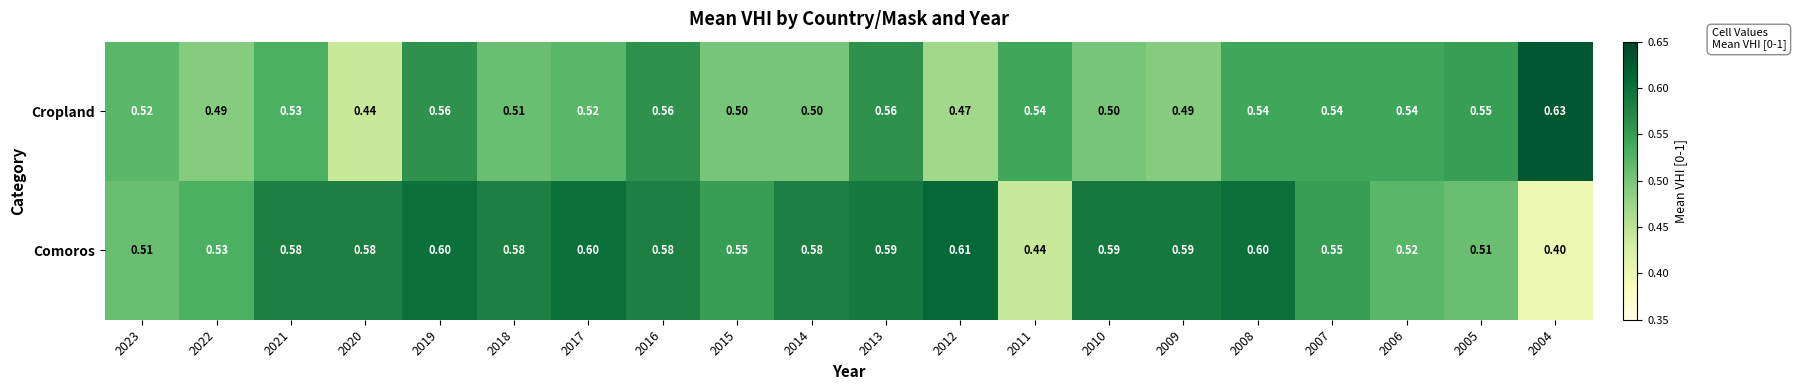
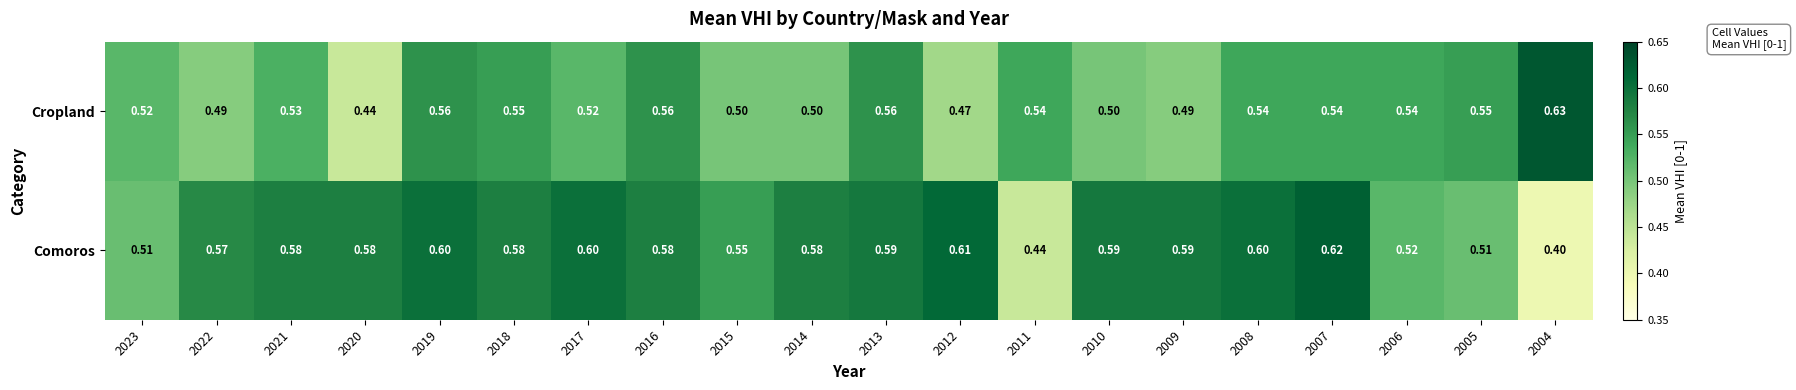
  {
    "Cropland": {
      "2023": 0.52,
      "2022": 0.49,
      "2021": 0.53,
      "2020": 0.44,
      "2019": 0.56,
-     "2018": 0.51,
+     "2018": 0.55,
      "2017": 0.52,
      "2016": 0.56,
      "2015": 0.50,
      "2014": 0.50,
      "2013": 0.56,
      "2012": 0.47,
      "2011": 0.54,
      "2010": 0.50,
      "2009": 0.49,
      "2008": 0.54,
      "2007": 0.54,
      "2006": 0.54,
      "2005": 0.55,
      "2004": 0.63
    },
    "Comoros": {
      "2023": 0.51,
-     "2022": 0.53,
+     "2022": 0.57,
      "2021": 0.58,
      "2020": 0.58,
      "2019": 0.60,
      "2018": 0.58,
      "2017": 0.60,
      "2016": 0.58,
      "2015": 0.55,
      "2014": 0.58,
      "2013": 0.59,
      "2012": 0.61,
      "2011": 0.44,
      "2010": 0.59,
      "2009": 0.59,
      "2008": 0.60,
-     "2007": 0.55,
+     "2007": 0.62,
      "2006": 0.52,
      "2005": 0.51,
      "2004": 0.40
    }
  }
